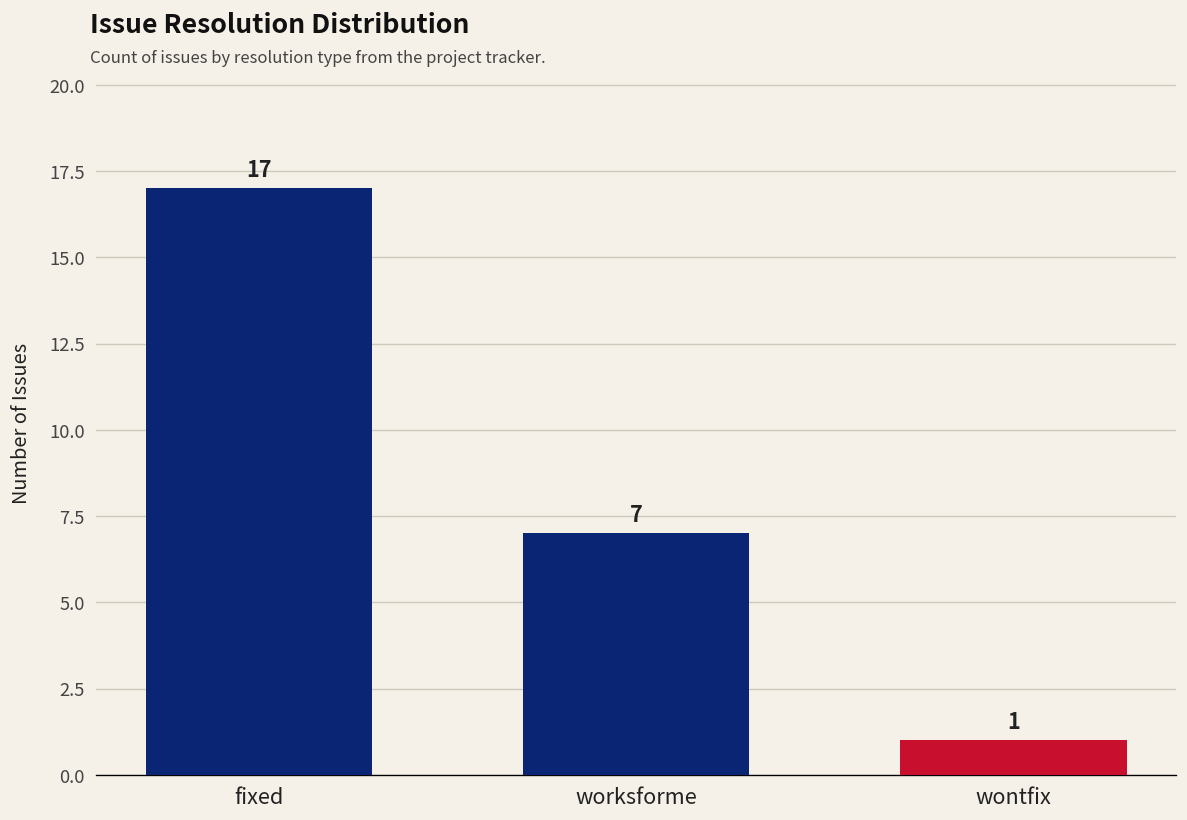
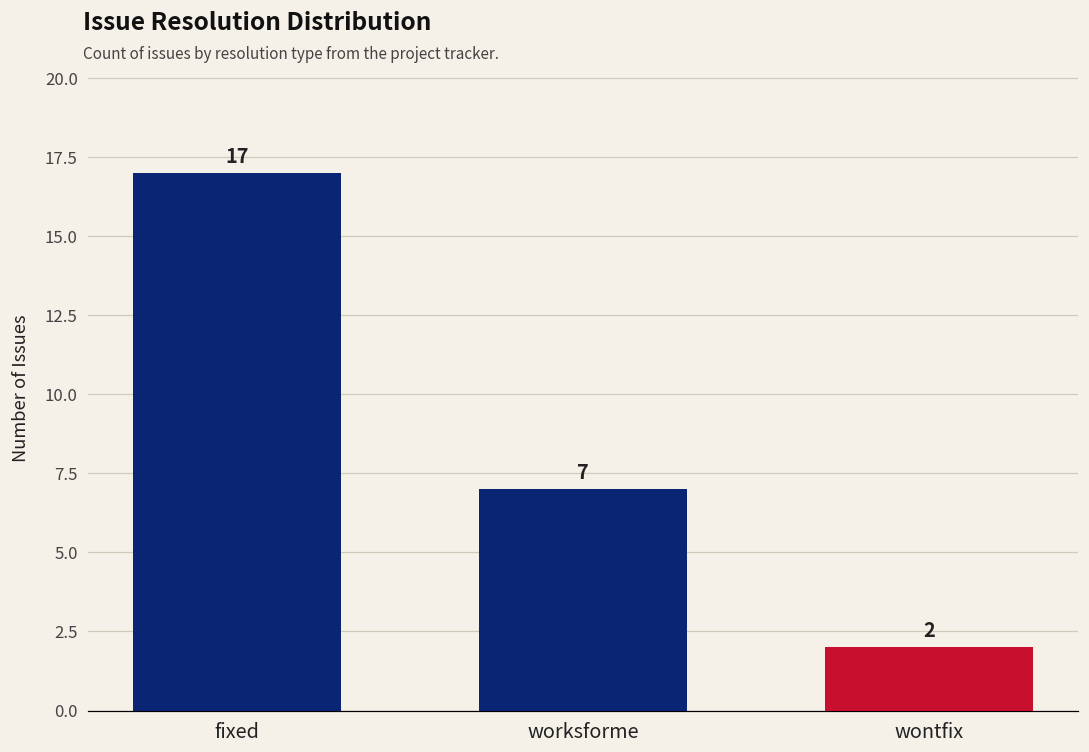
  {
    "fixed": 17,
    "worksforme": 7,
-   "wontfix": 1
+   "wontfix": 2
  }
